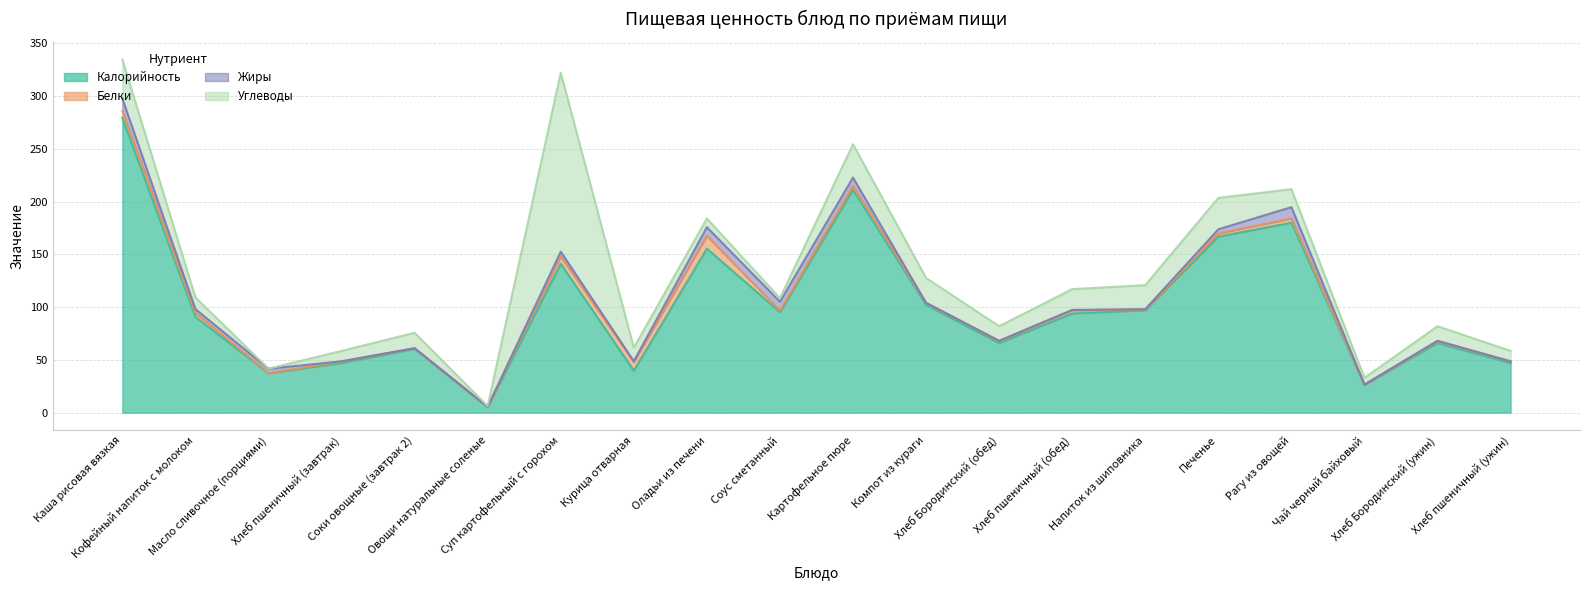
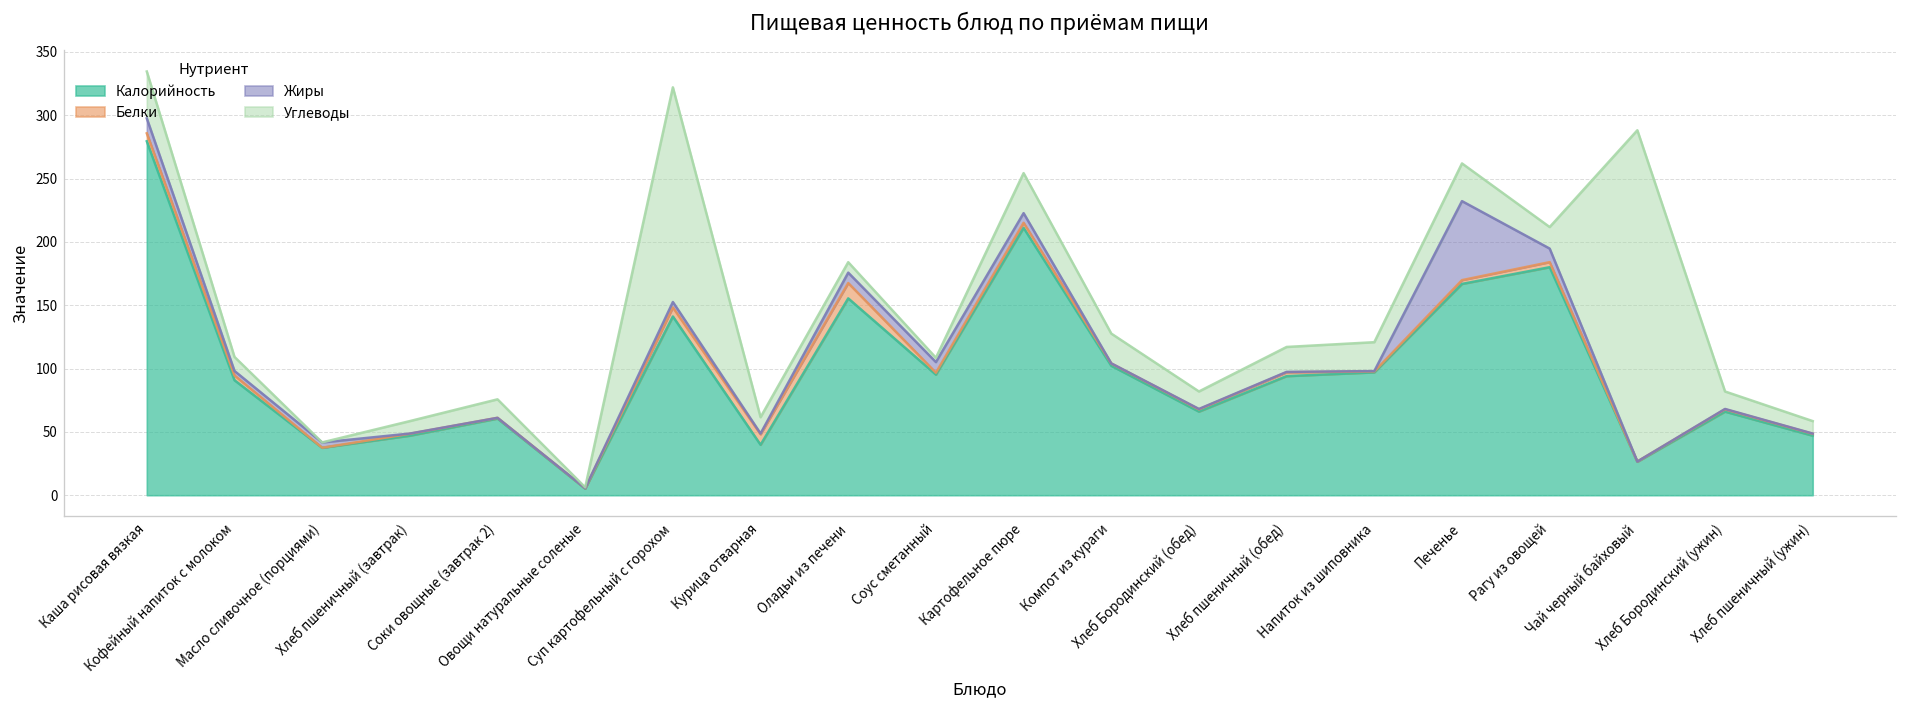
  {
    "Калорийность": {
      "Каша рисовая вязкая": 279,
      "Кофейный напиток с молоком": 91,
      "Суп картофельный с горохом": 141,
      "Курица отварная": 40,
      "Оладьи из печени": 155,
      "Картофельное пюре": 211,
      "Хлеб пшеничный (обед)": 94,
      "Печенье": 167,
      "Рагу из овощей": 180
    },
    "Белки": {
      "Каша рисовая вязкая": 6,
      "Кофейный напиток с молоком": 4,
      "Суп картофельный с горохом": 7,
      "Оладьи из печени": 12,
      "Картофельное пюре": 4,
      "Печенье": 3,
      "Рагу из овощей": 4
    },
    "Жиры": {
      "Каша рисовая вязкая": 12,
      "Кофейный напиток с молоком": 4,
      "Суп картофельный с горохом": 4,
      "Оладьи из печени": 8,
      "Соус сметанный": 8,
      "Картофельное пюре": 8,
-     "Печенье": 4,
+     "Печенье": 62,
      "Рагу из овощей": 11
    },
    "Углеводы": {
      "Каша рисовая вязкая": 37,
      "Кофейный напиток с молоком": 11,
      "Хлеб пшеничный (завтрак)": 10,
      "Соки овощные (завтрак 2)": 15,
      "Суп картофельный с горохом": 169,
      "Курица отварная": 13,
      "Оладьи из печени": 8,
      "Соус сметанный": 3,
      "Картофельное пюре": 32,
      "Компот из кураги": 24,
      "Хлеб Бородинский (обед)": 14,
      "Хлеб пшеничный (обед)": 20,
      "Напиток из шиповника": 23,
      "Печенье": 30,
      "Рагу из овощей": 17,
-     "Чай черный байховый": 6,
+     "Чай черный байховый": 262,
      "Хлеб Бородинский (ужин)": 14,
      "Хлеб пшеничный (ужин)": 10
    }
  }
